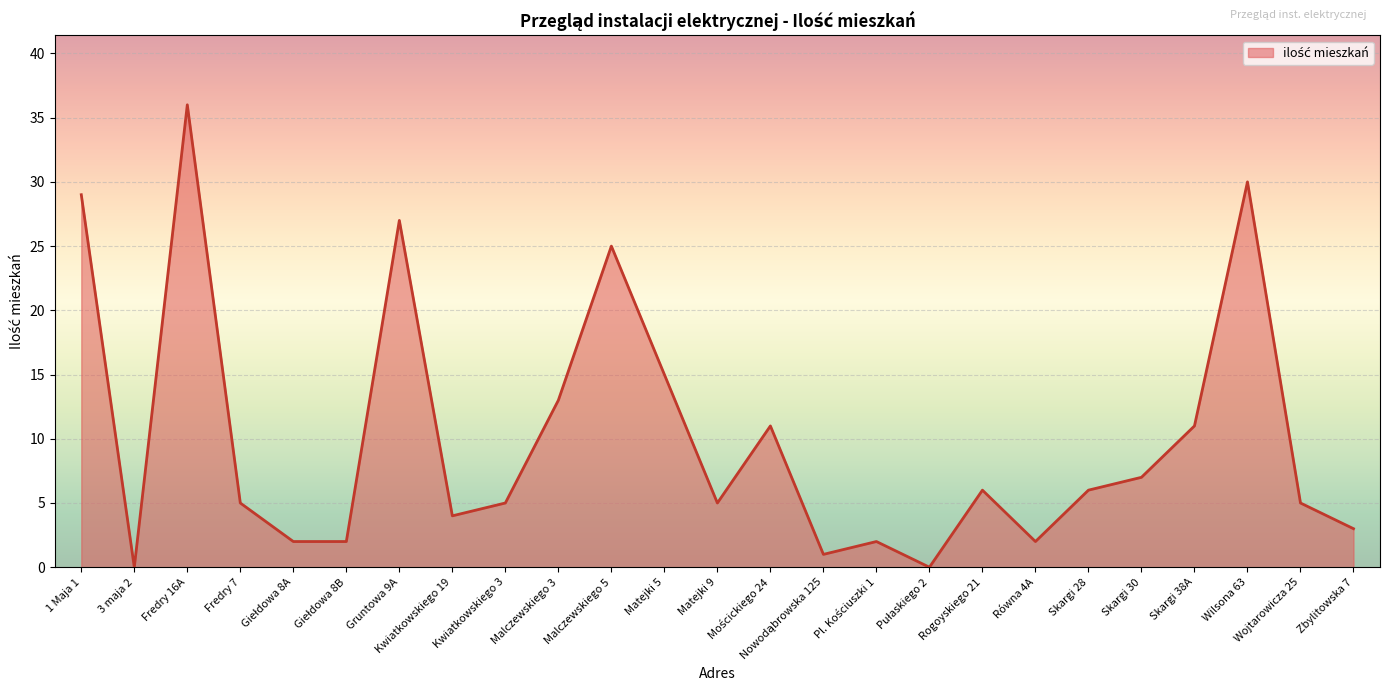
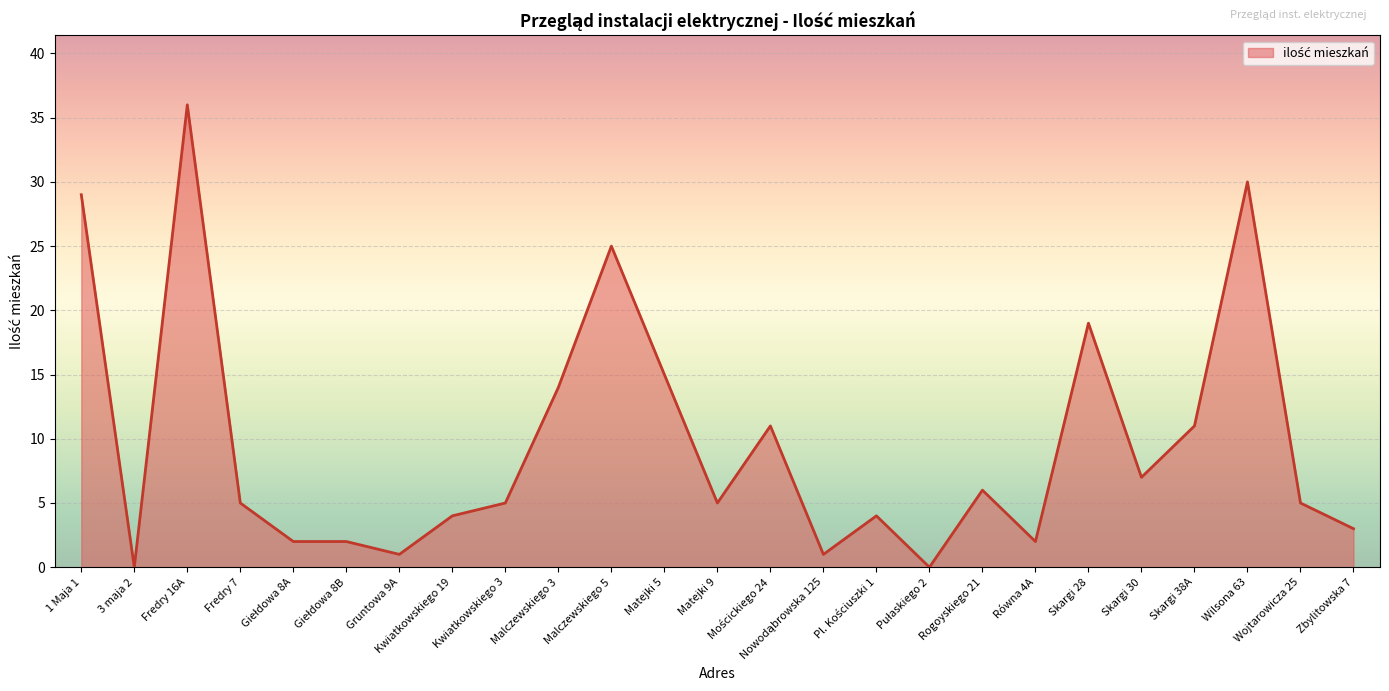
  {
    "1 Maja 1": 29,
    "3 maja 2": 0,
    "Fredry 16A": 36,
    "Fredry 7": 5,
    "Giełdowa 8A": 2,
    "Giełdowa 8B": 2,
-   "Gruntowa 9A": 27,
+   "Gruntowa 9A": 1,
    "Kwiatkowskiego 19": 4,
    "Kwiatkowskiego 3": 5,
-   "Malczewskiego 3": 13,
+   "Malczewskiego 3": 14,
    "Malczewskiego 5": 25,
    "Matejki 5": 15,
    "Matejki 9": 5,
    "Mościckiego 24": 11,
    "Nowodąbrowska 125": 1,
-   "Pl. Kościuszki 1": 2,
+   "Pl. Kościuszki 1": 4,
    "Pułaskiego 2": 0,
    "Rogoyskiego 21": 6,
    "Równa 4A": 2,
-   "Skargi 28": 6,
+   "Skargi 28": 19,
    "Skargi 30": 7,
    "Skargi 38A": 11,
    "Wilsona 63": 30,
    "Wojtarowicza 25": 5,
    "Zbylitowska 7": 3
  }
